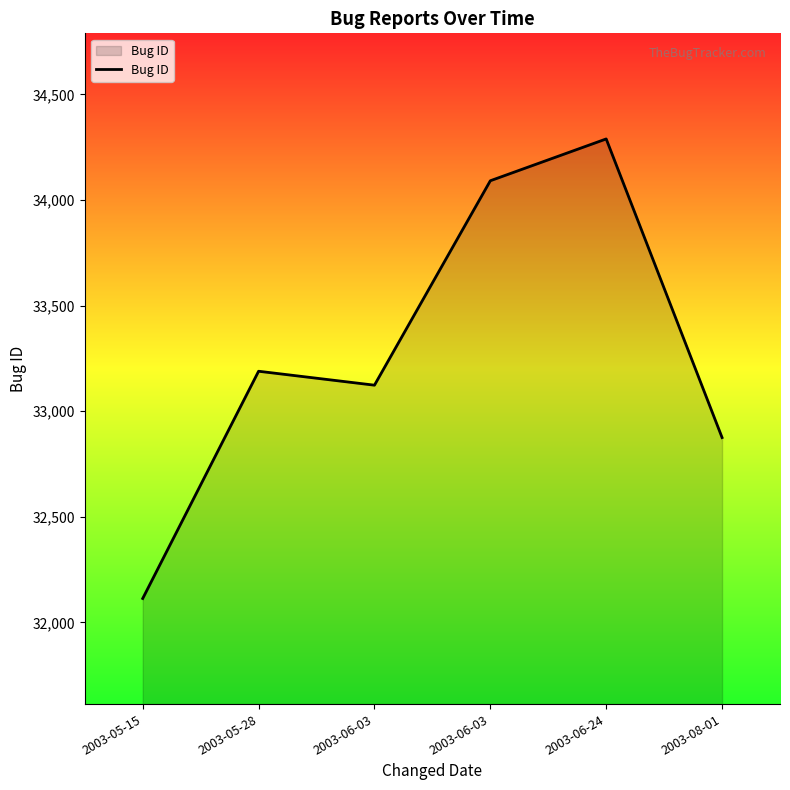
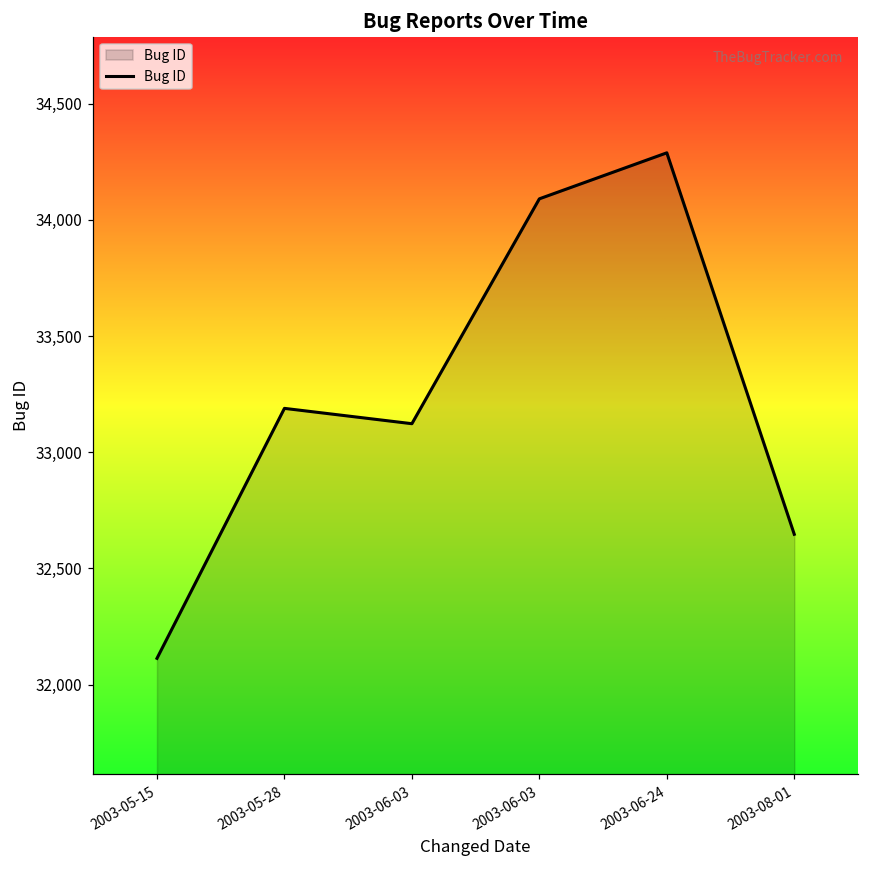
  {
    "2003-05-15": "32,110",
    "2003-05-28": "33,190",
    "2003-06-24": "34,290",
-   "2003-08-01": "32,880"
+   "2003-08-01": "32,650"
  }
